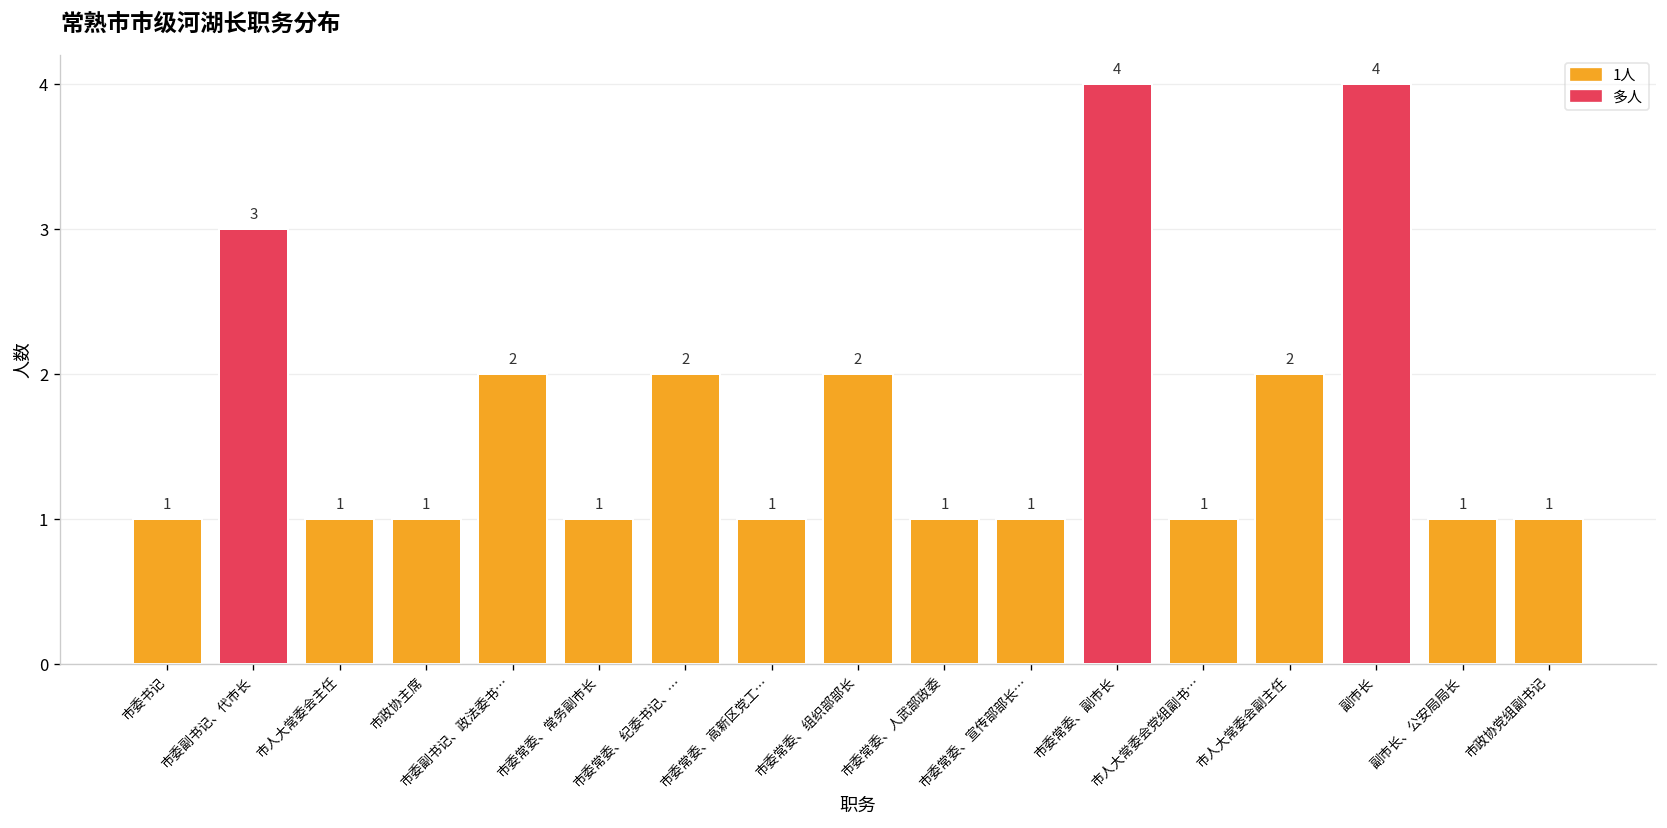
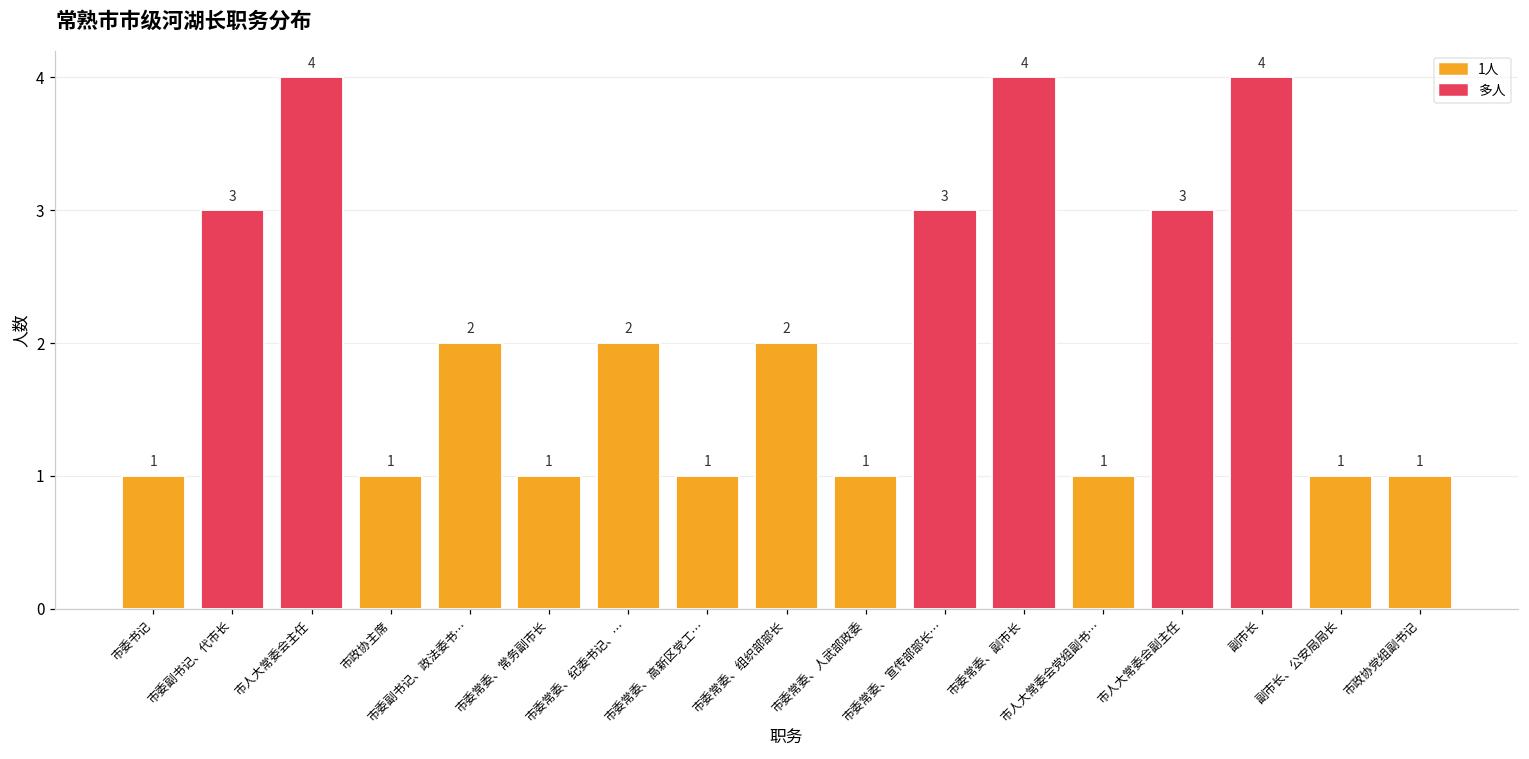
  {
    "市委书记": 1,
    "市委副书记、代市长": 3,
-   "市人大常委会主任": 1,
+   "市人大常委会主任": 4,
    "市政协主席": 1,
    "市委副书记、政法委书…": 2,
    "市委常委、常务副市长": 1,
    "市委常委、纪委书记、…": 2,
    "市委常委、高新区党工…": 1,
    "市委常委、组织部部长": 2,
    "市委常委、人武部政委": 1,
-   "市委常委、宣传部部长…": 1,
+   "市委常委、宣传部部长…": 3,
    "市委常委、副市长": 4,
    "市人大常委会党组副书…": 1,
-   "市人大常委会副主任": 2,
+   "市人大常委会副主任": 3,
    "副市长": 4,
    "副市长、公安局局长": 1,
    "市政协党组副书记": 1
  }
